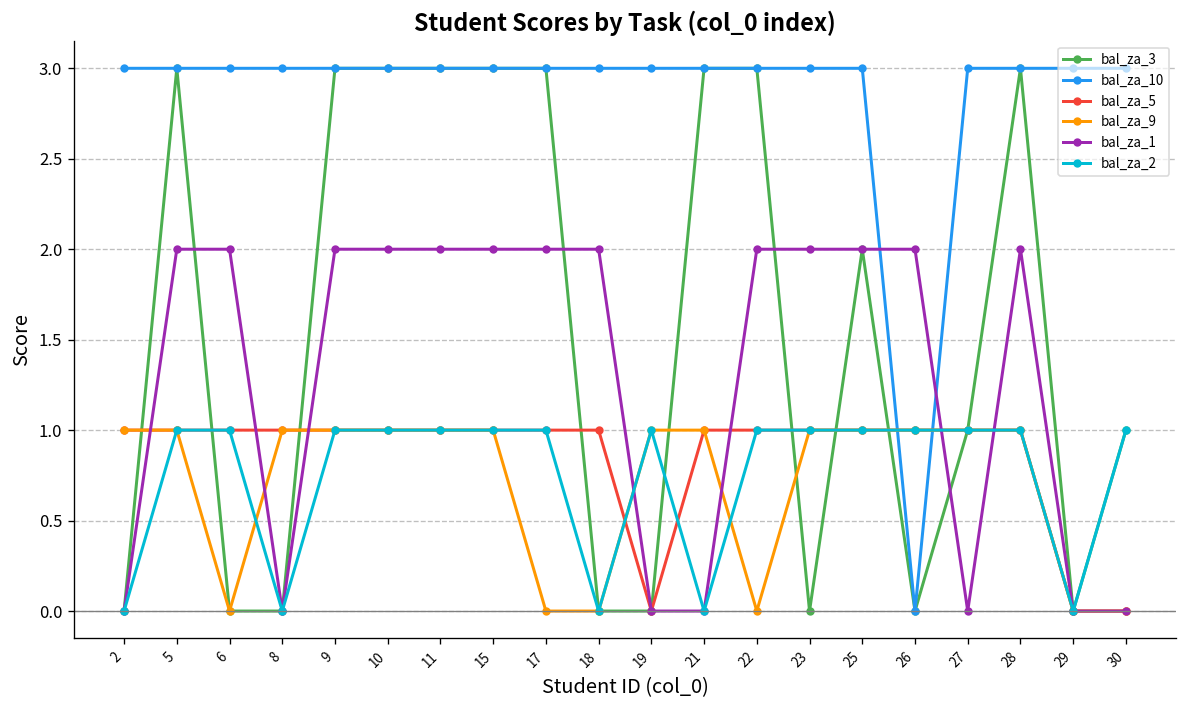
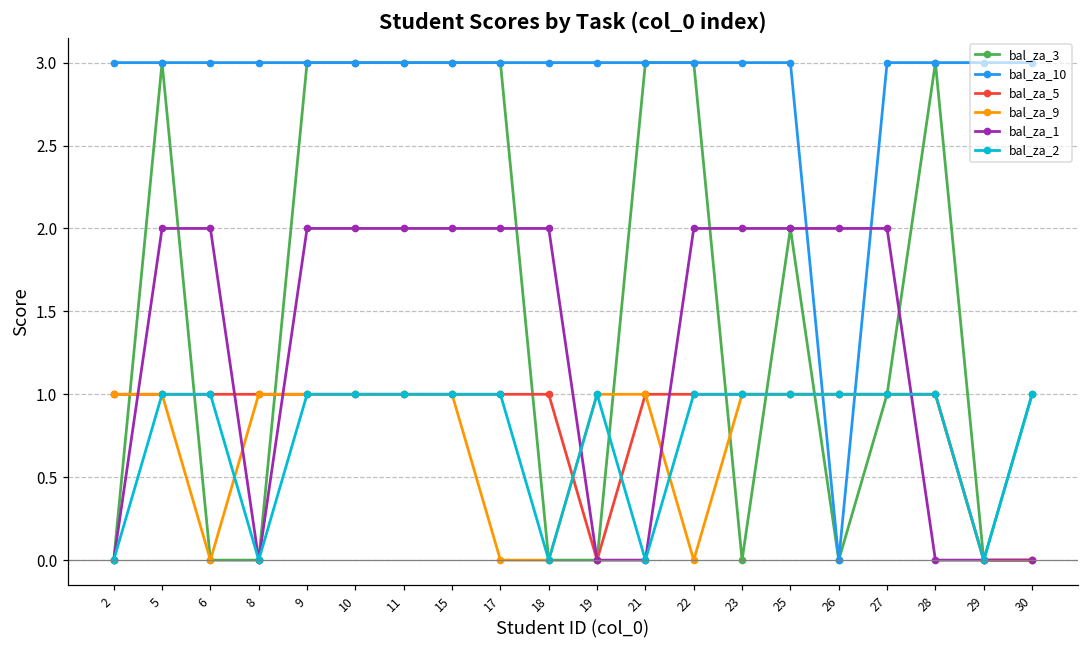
  {
    "bal_za_3": {
      "23": 0
    },
    "bal_za_5": {
      "18": 1
    },
    "bal_za_9": {
      "17": 0,
      "22": 0
    },
    "bal_za_1": {
      "5": 2,
      "6": 2,
      "9": 2,
      "10": 2,
      "11": 2,
      "15": 2,
      "17": 2,
      "18": 2,
      "22": 2,
      "23": 2,
      "26": 2,
-     "27": 0,
-     "28": 2
+     "27": 2,
+     "28": 0
    }
  }
